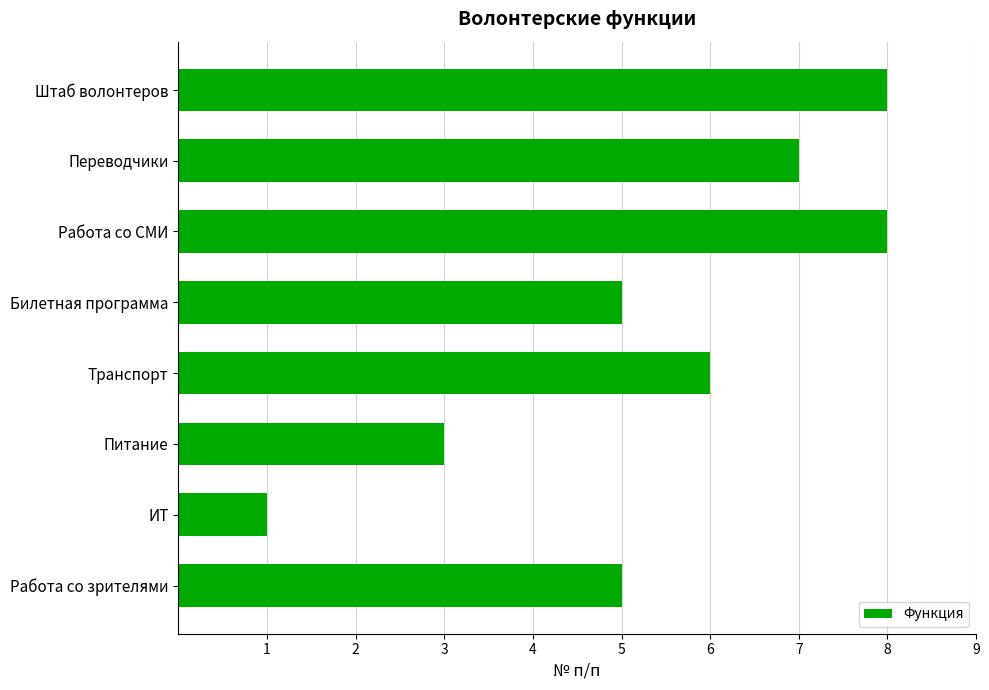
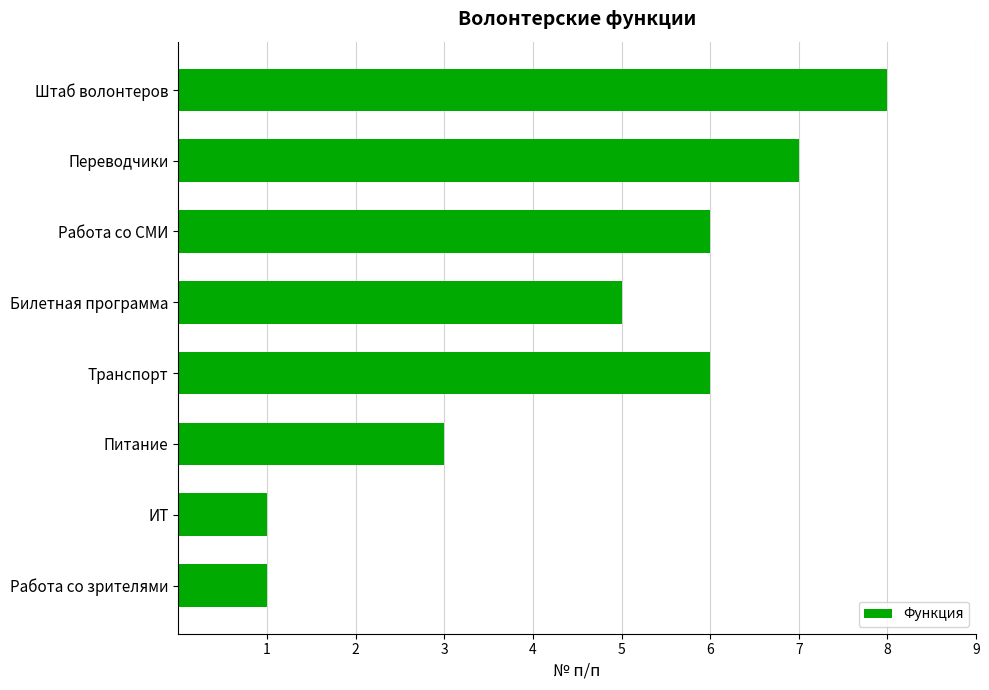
  {
    "Штаб волонтеров": 8,
    "Переводчики": 7,
-   "Работа со СМИ": 8,
+   "Работа со СМИ": 6,
    "Билетная программа": 5,
    "Транспорт": 6,
    "Питание": 3,
    "ИТ": 1,
-   "Работа со зрителями": 5
+   "Работа со зрителями": 1
  }
